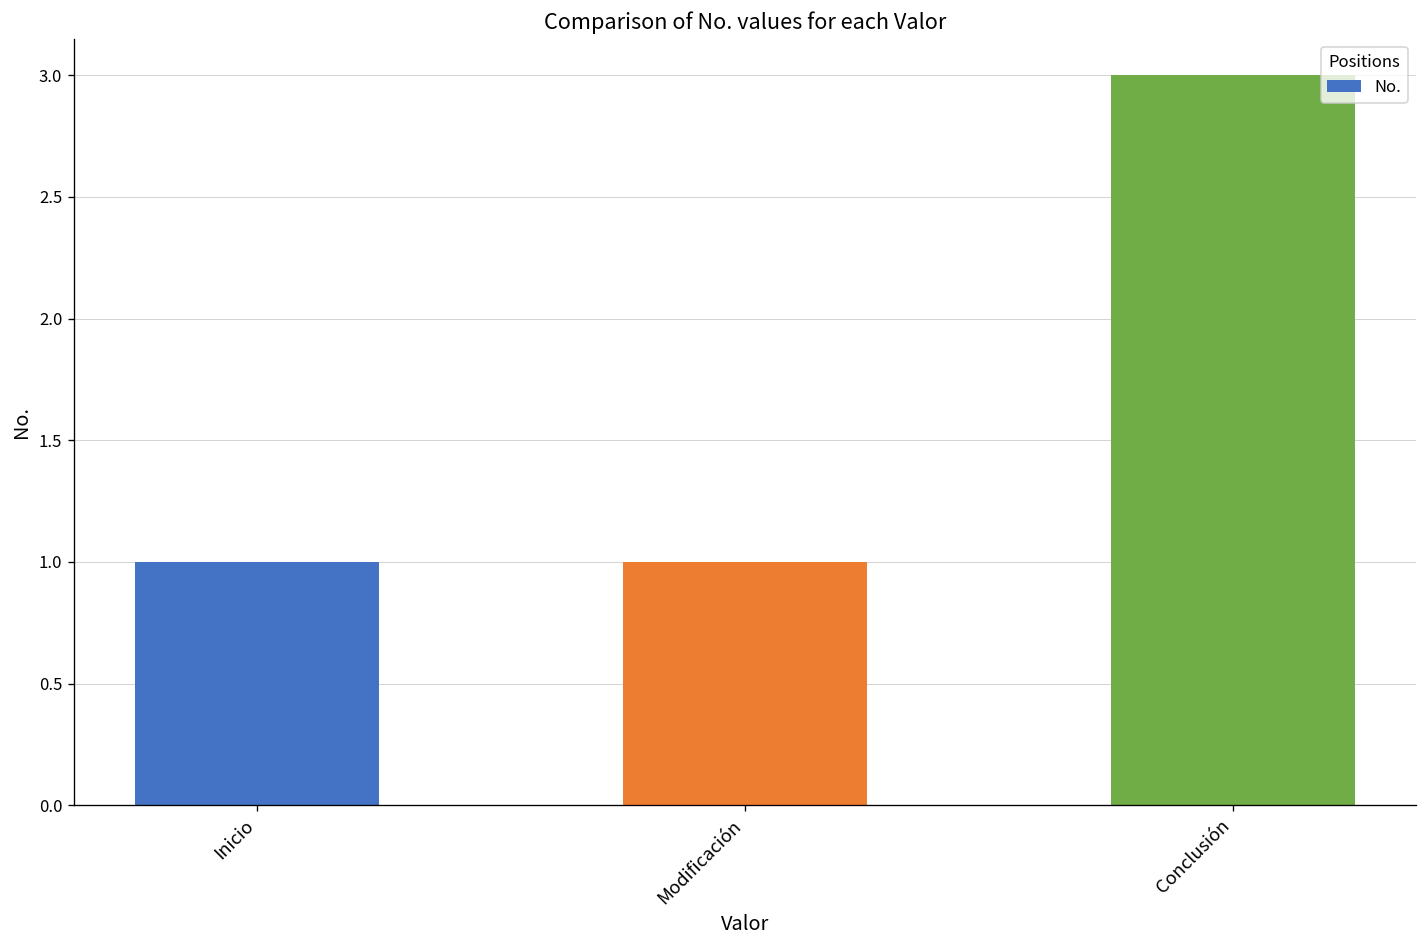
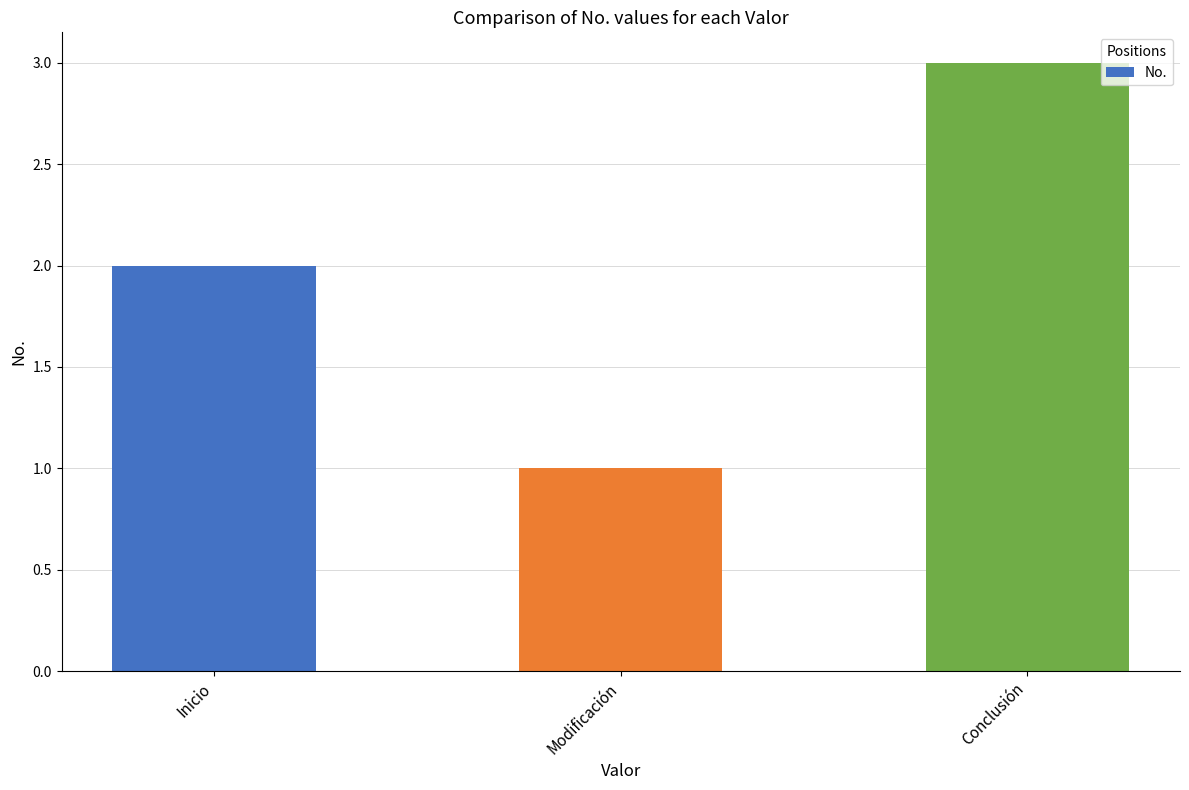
  {
-   "Inicio": 1,
+   "Inicio": 2,
    "Modificación": 1,
    "Conclusión": 3
  }
